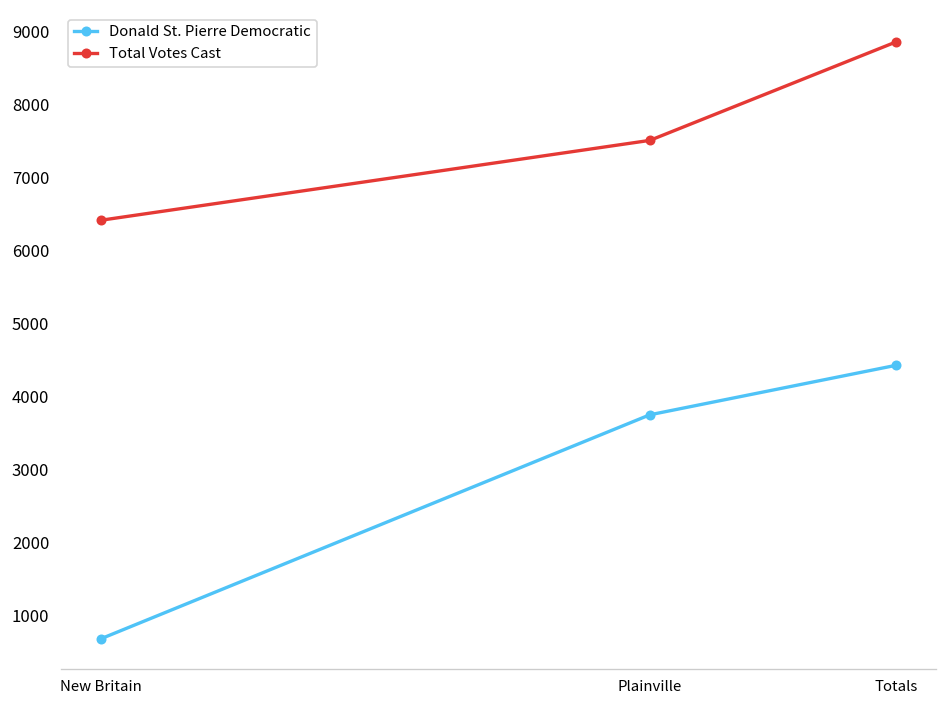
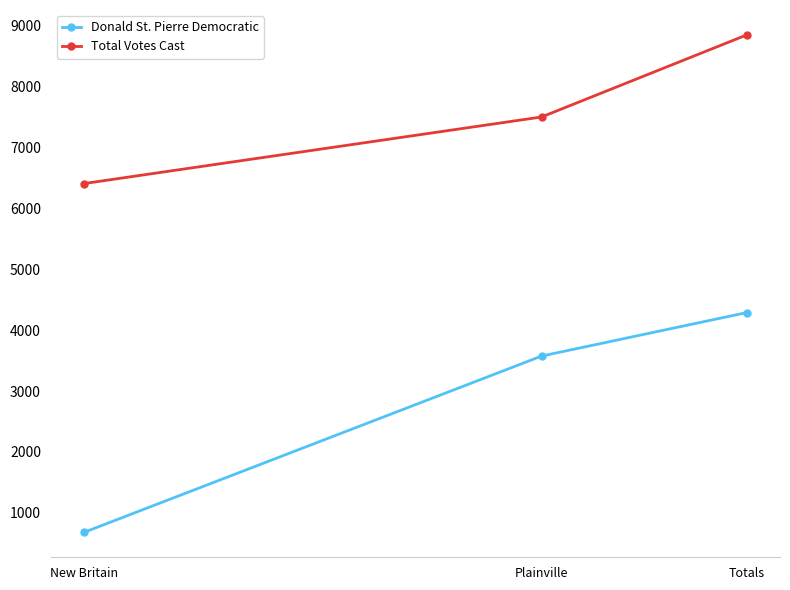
  {
    "Donald St. Pierre Democratic": {
      "New Britain": 700,
-     "Plainville": 3700,
-     "Totals": 4400
+     "Plainville": 3600,
+     "Totals": 4300
    },
    "Total Votes Cast": {
      "New Britain": 6400,
      "Plainville": 7500,
      "Totals": 8900
    }
  }
